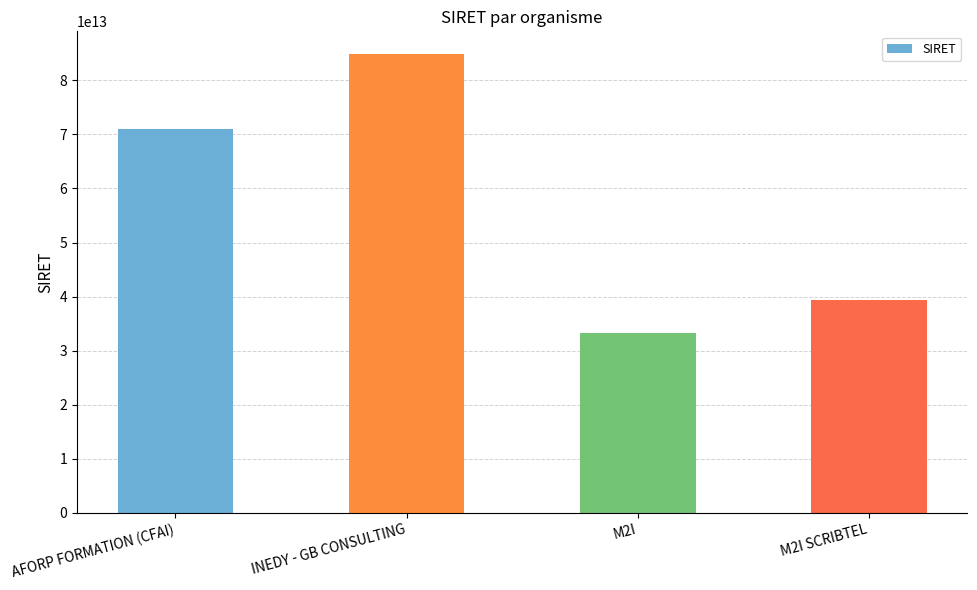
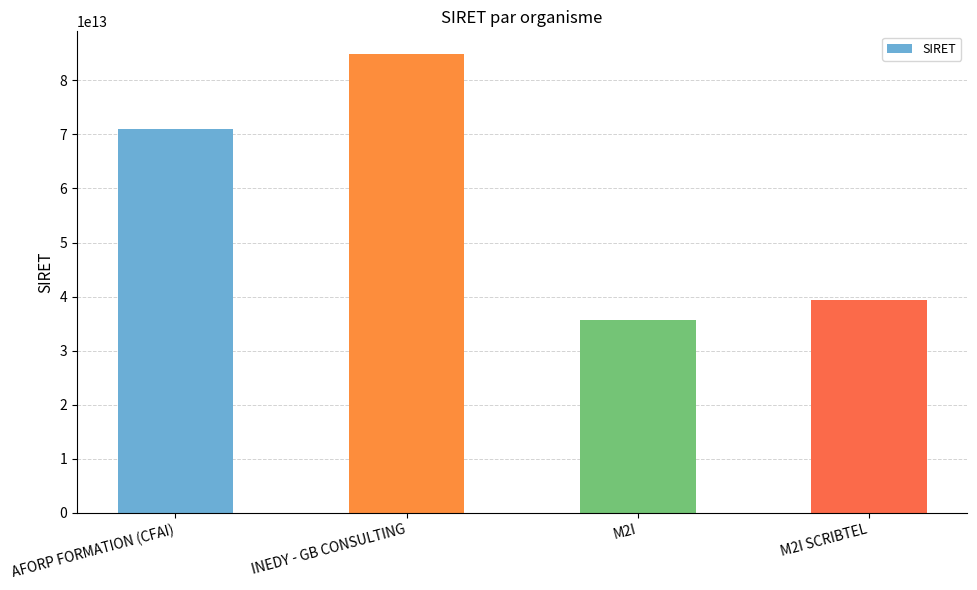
  {
    "AFORP FORMATION (CFAI)": 71000000000000,
    "INEDY - GB CONSULTING": 85000000000000,
-   "M2I": 33000000000000,
+   "M2I": 36000000000000,
    "M2I SCRIBTEL": 39000000000000
  }
